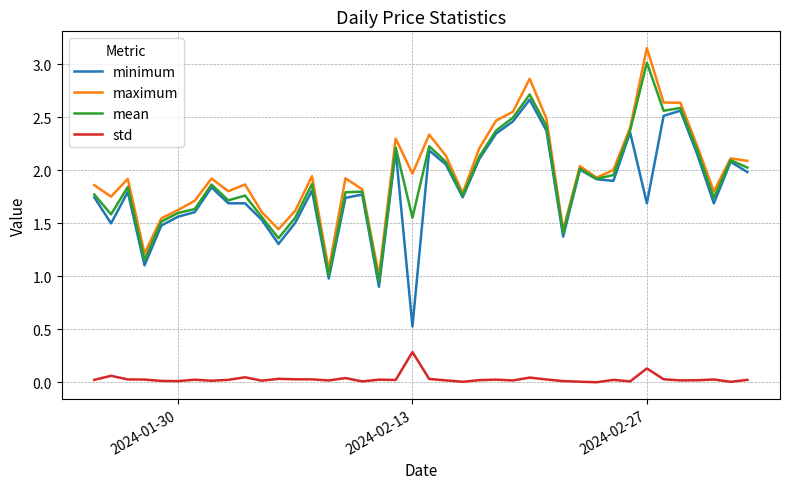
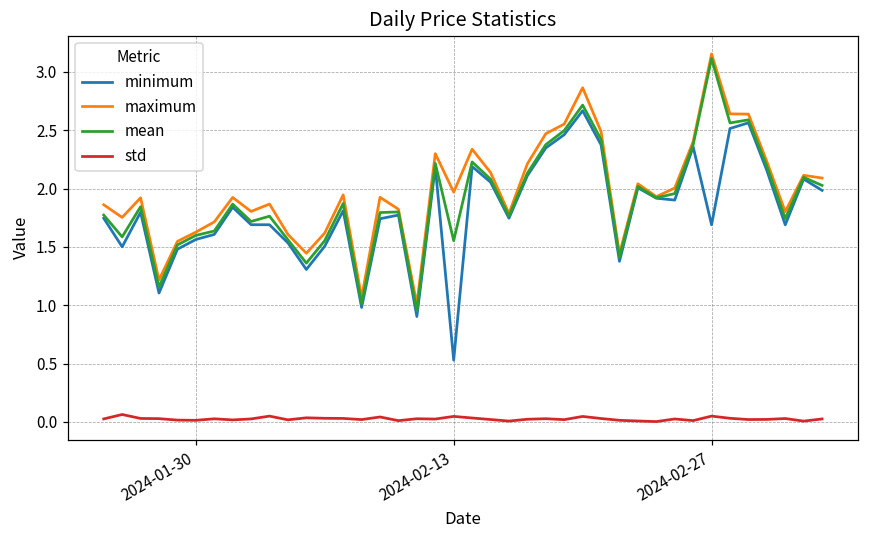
  {
    "minimum": {
      "2024-01-30": 1.56,
      "2024-02-13": 0.53,
      "2024-02-27": 1.69
    },
    "maximum": {
      "2024-01-30": 1.63,
      "2024-02-13": 1.97,
      "2024-02-27": 3.15
    },
    "mean": {
      "2024-01-30": 1.60,
      "2024-02-13": 1.55,
-     "2024-02-27": 3.02
+     "2024-02-27": 3.11
    },
    "std": {
      "2024-01-30": 0.01,
-     "2024-02-13": 0.29,
-     "2024-02-27": 0.13
+     "2024-02-13": 0.05,
+     "2024-02-27": 0.05
    }
  }
